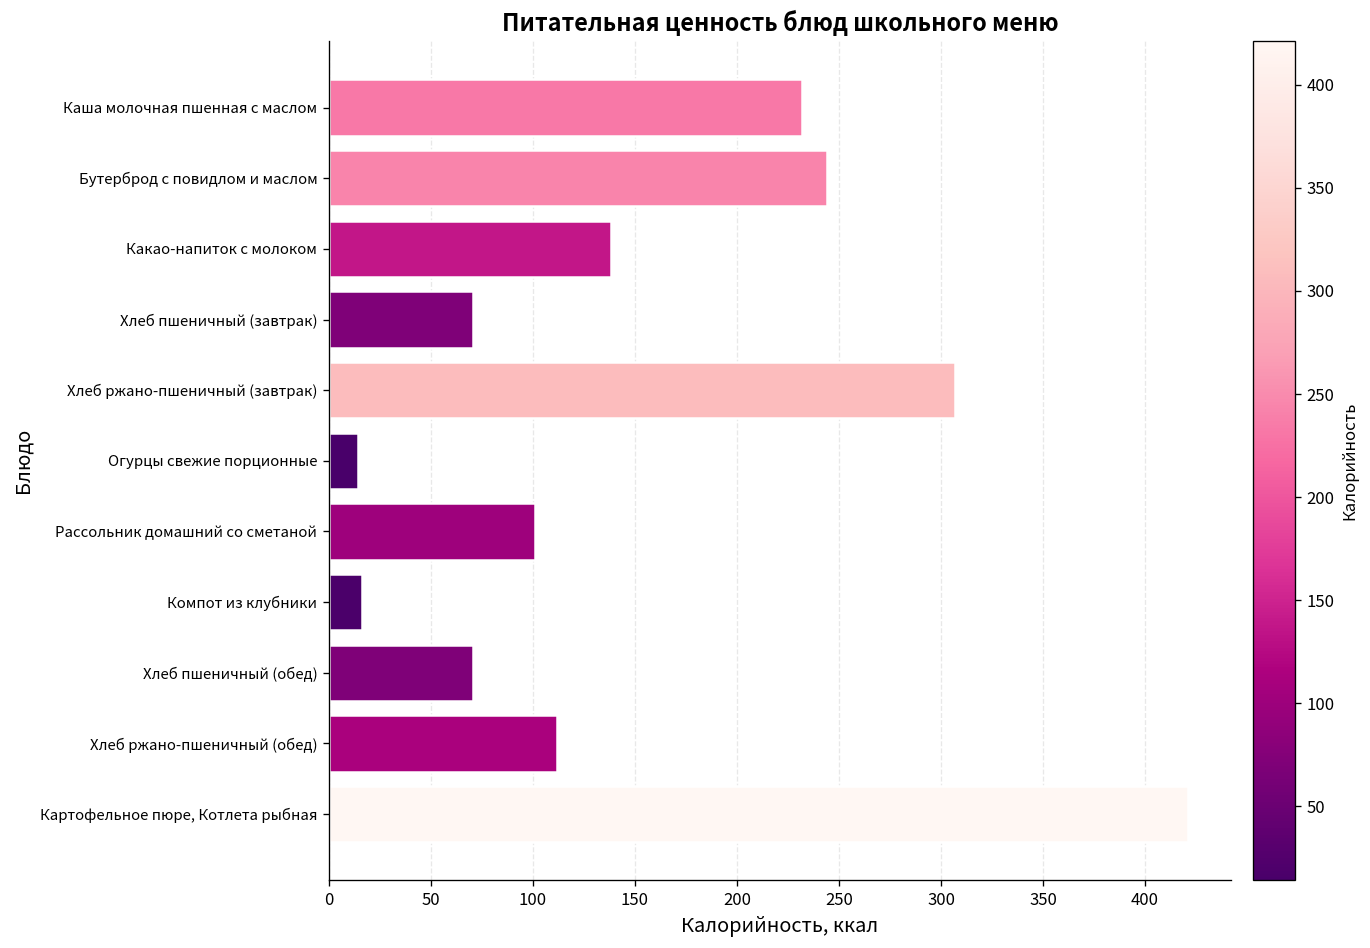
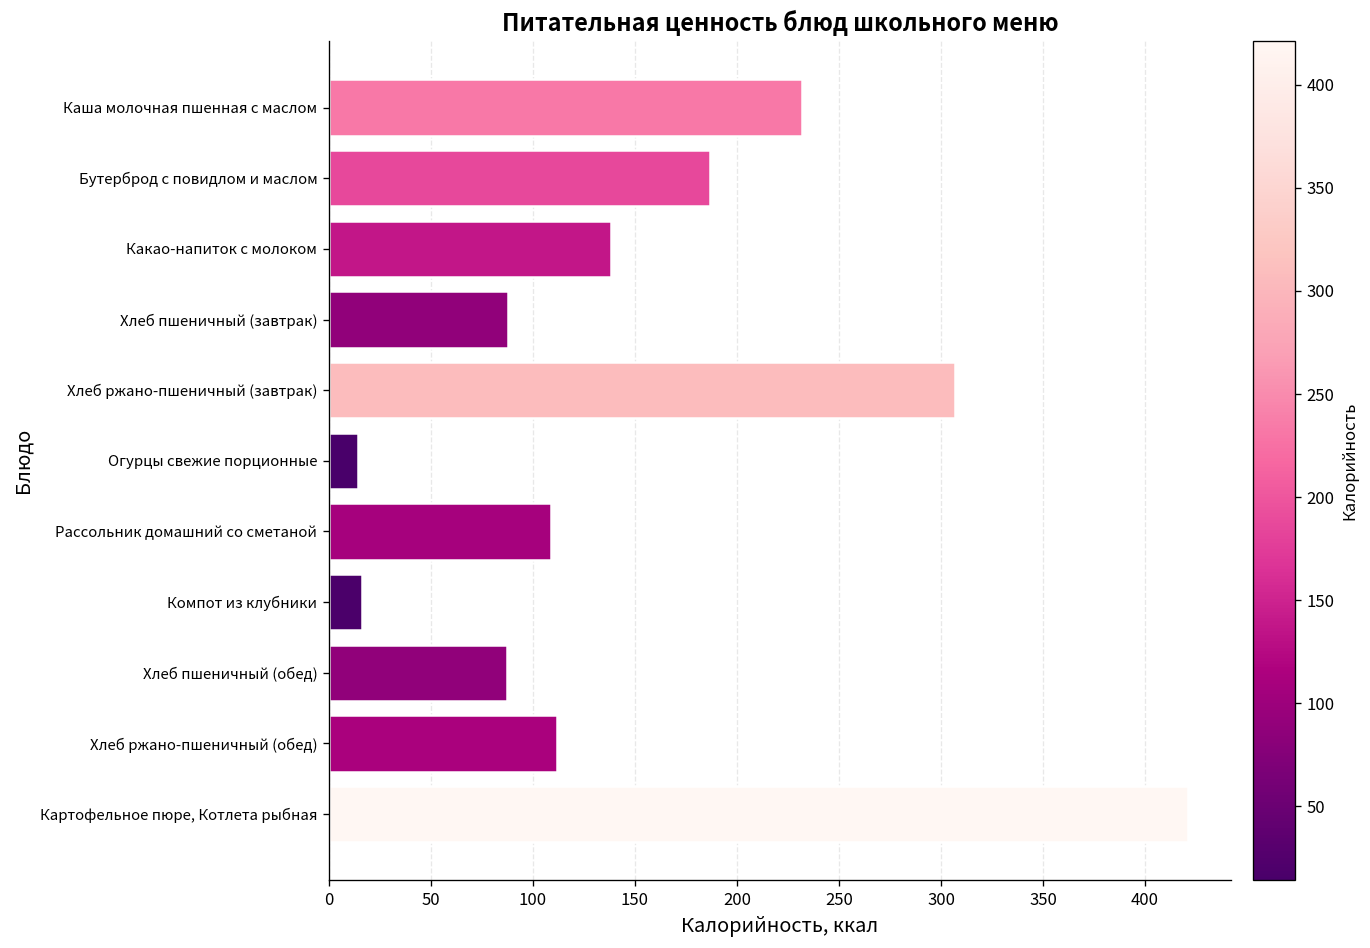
  {
    "Каша молочная пшенная с маслом": 232,
-   "Бутерброд с повидлом и маслом": 244,
+   "Бутерброд с повидлом и маслом": 187,
    "Какао-напиток с молоком": 138,
-   "Хлеб пшеничный (завтрак)": 71,
+   "Хлеб пшеничный (завтрак)": 88,
    "Хлеб ржано-пшеничный (завтрак)": 307,
    "Огурцы свежие порционные": 14,
-   "Рассольник домашний со сметаной": 101,
+   "Рассольник домашний со сметаной": 109,
    "Компот из клубники": 16,
-   "Хлеб пшеничный (обед)": 71,
+   "Хлеб пшеничный (обед)": 87,
    "Хлеб ржано-пшеничный (обед)": 112,
    "Картофельное пюре, Котлета рыбная": 421
  }
